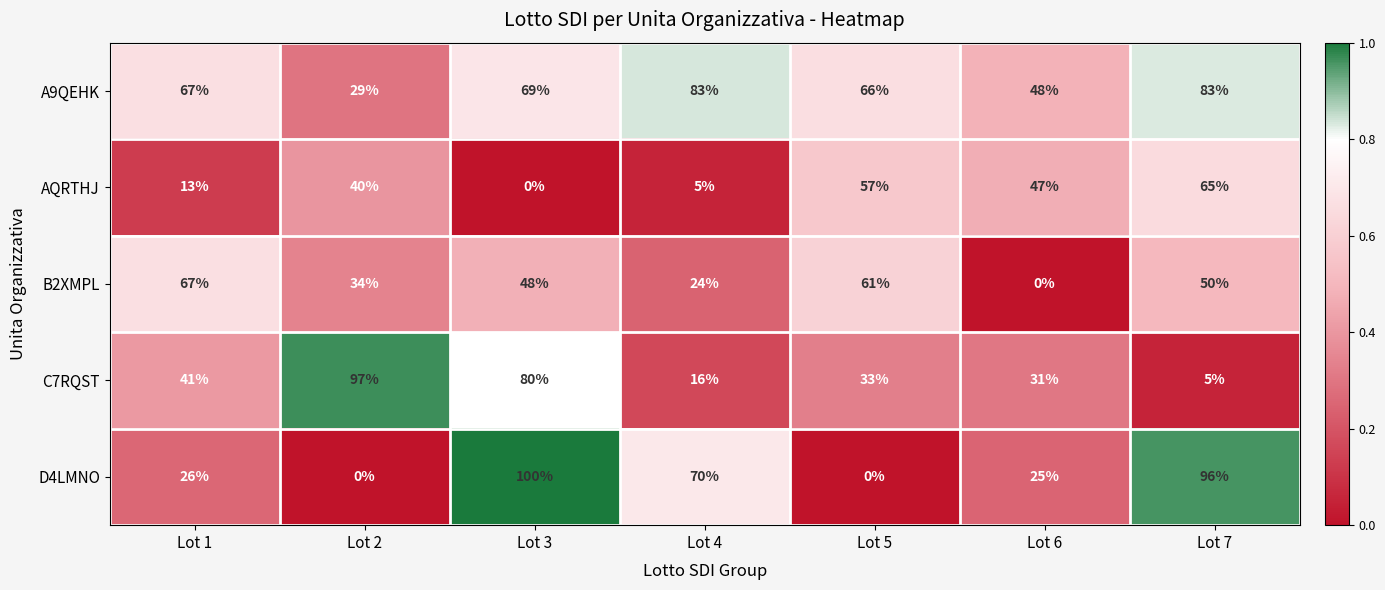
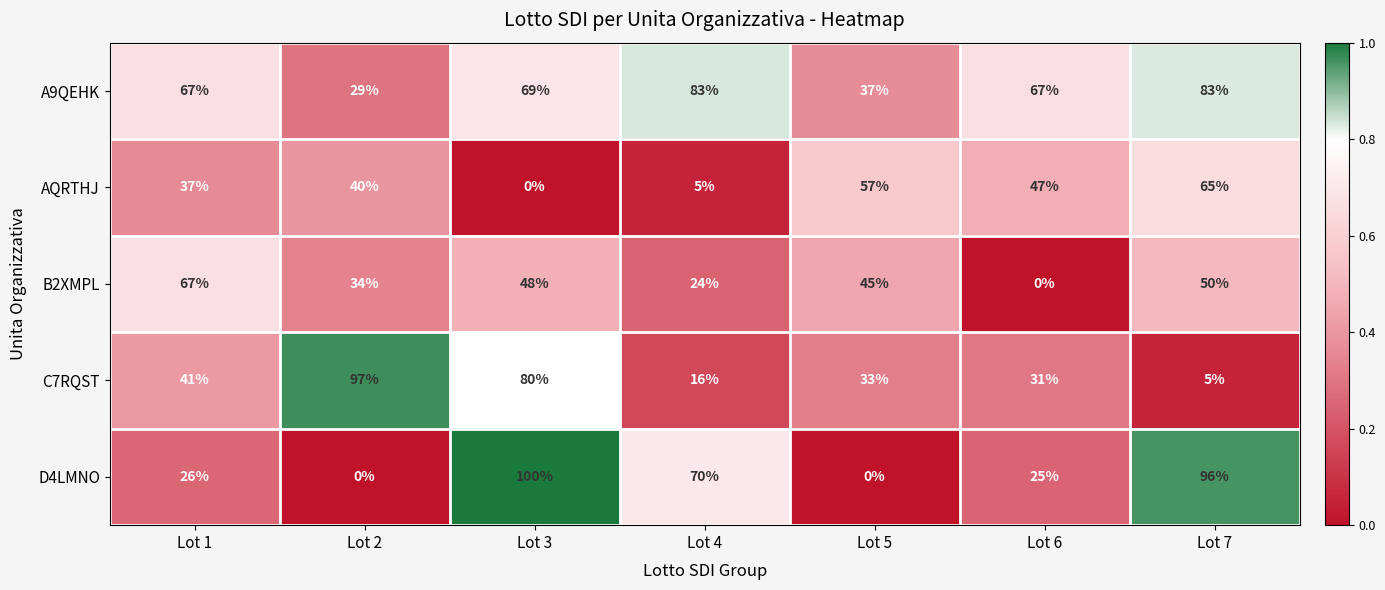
  {
    "A9QEHK": {
      "Lot 1": "67%",
      "Lot 2": "29%",
      "Lot 3": "69%",
      "Lot 4": "83%",
-     "Lot 5": "66%",
-     "Lot 6": "48%",
+     "Lot 5": "37%",
+     "Lot 6": "67%",
      "Lot 7": "83%"
    },
    "AQRTHJ": {
-     "Lot 1": "13%",
+     "Lot 1": "37%",
      "Lot 2": "40%",
      "Lot 3": "0%",
      "Lot 4": "5%",
      "Lot 5": "57%",
      "Lot 6": "47%",
      "Lot 7": "65%"
    },
    "B2XMPL": {
      "Lot 1": "67%",
      "Lot 2": "34%",
      "Lot 3": "48%",
      "Lot 4": "24%",
-     "Lot 5": "61%",
+     "Lot 5": "45%",
      "Lot 6": "0%",
      "Lot 7": "50%"
    },
    "C7RQST": {
      "Lot 1": "41%",
      "Lot 2": "97%",
      "Lot 3": "80%",
      "Lot 4": "16%",
      "Lot 5": "33%",
      "Lot 6": "31%",
      "Lot 7": "5%"
    },
    "D4LMNO": {
      "Lot 1": "26%",
      "Lot 2": "0%",
      "Lot 3": "100%",
      "Lot 4": "70%",
      "Lot 5": "0%",
      "Lot 6": "25%",
      "Lot 7": "96%"
    }
  }
